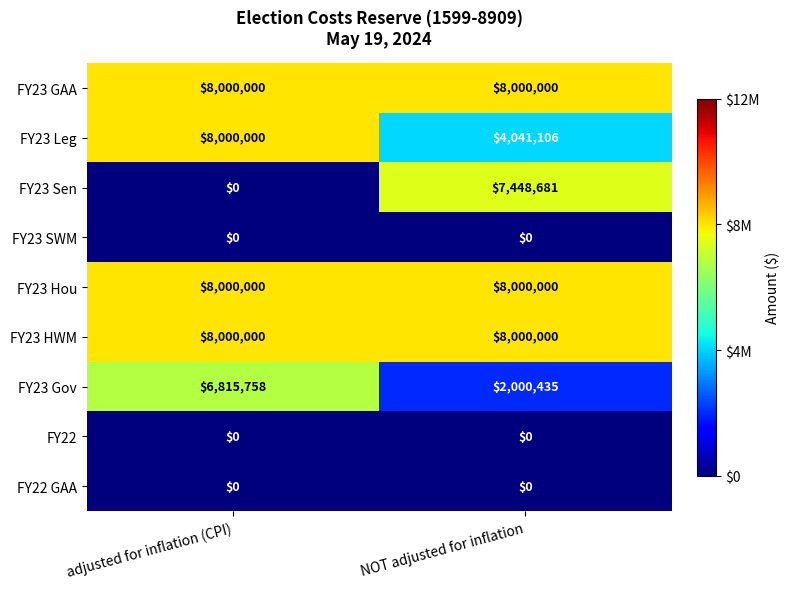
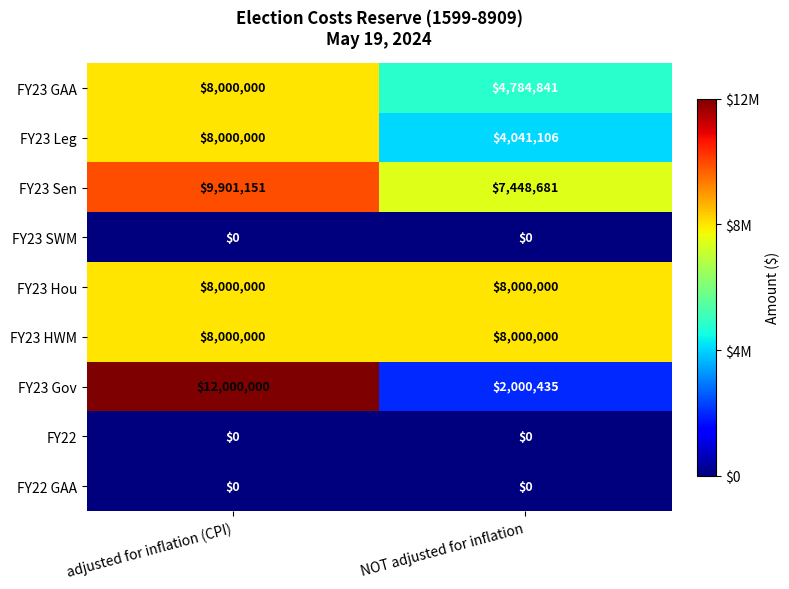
  {
    "FY23 GAA": {
      "adjusted for inflation (CPI)": "$8,000,000",
-     "NOT adjusted for inflation": "$8,000,000"
+     "NOT adjusted for inflation": "$4,784,841"
    },
    "FY23 Leg": {
      "adjusted for inflation (CPI)": "$8,000,000",
      "NOT adjusted for inflation": "$4,041,106"
    },
    "FY23 Sen": {
-     "adjusted for inflation (CPI)": "$0",
+     "adjusted for inflation (CPI)": "$9,901,151",
      "NOT adjusted for inflation": "$7,448,681"
    },
    "FY23 SWM": {
      "adjusted for inflation (CPI)": "$0",
      "NOT adjusted for inflation": "$0"
    },
    "FY23 Hou": {
      "adjusted for inflation (CPI)": "$8,000,000",
      "NOT adjusted for inflation": "$8,000,000"
    },
    "FY23 HWM": {
      "adjusted for inflation (CPI)": "$8,000,000",
      "NOT adjusted for inflation": "$8,000,000"
    },
    "FY23 Gov": {
-     "adjusted for inflation (CPI)": "$6,815,758",
+     "adjusted for inflation (CPI)": "$12,000,000",
      "NOT adjusted for inflation": "$2,000,435"
    },
    "FY22": {
      "adjusted for inflation (CPI)": "$0",
      "NOT adjusted for inflation": "$0"
    },
    "FY22 GAA": {
      "adjusted for inflation (CPI)": "$0",
      "NOT adjusted for inflation": "$0"
    }
  }
